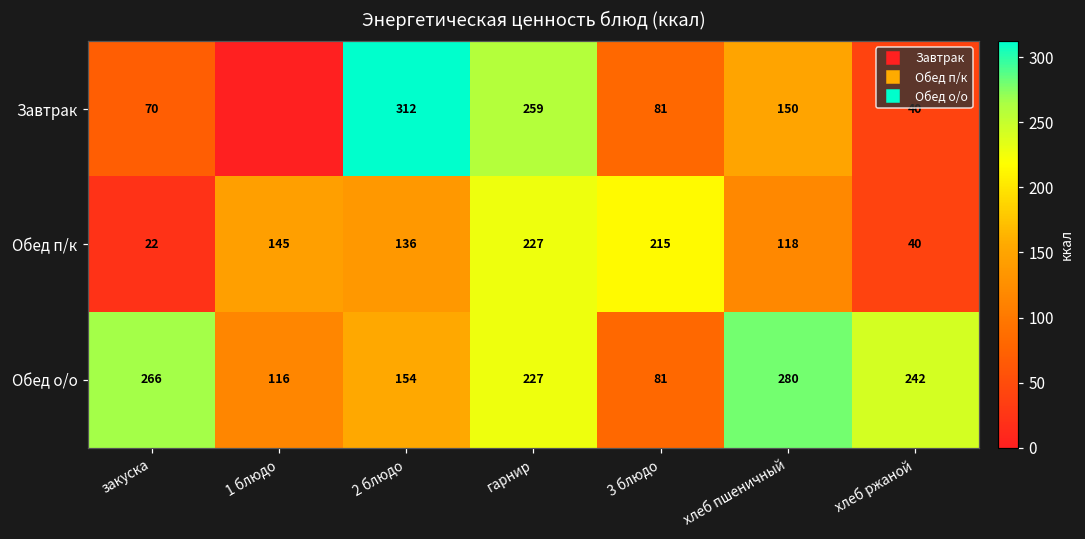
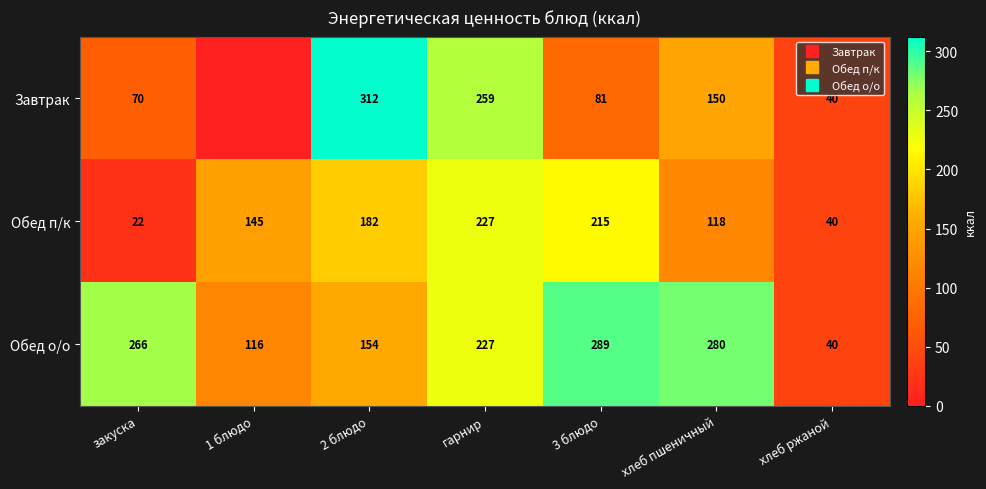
  {
    "Завтрак": {
      "закуска": 70,
      "2 блюдо": 312,
      "гарнир": 259,
      "3 блюдо": 81,
      "хлеб пшеничный": 150
    },
    "Обед п/к": {
      "закуска": 22,
      "1 блюдо": 145,
-     "2 блюдо": 136,
+     "2 блюдо": 182,
      "гарнир": 227,
      "3 блюдо": 215,
      "хлеб пшеничный": 118,
      "хлеб ржаной": 40
    },
    "Обед о/о": {
      "закуска": 266,
      "1 блюдо": 116,
      "2 блюдо": 154,
      "гарнир": 227,
-     "3 блюдо": 81,
+     "3 блюдо": 289,
      "хлеб пшеничный": 280,
-     "хлеб ржаной": 242
+     "хлеб ржаной": 40
    }
  }
